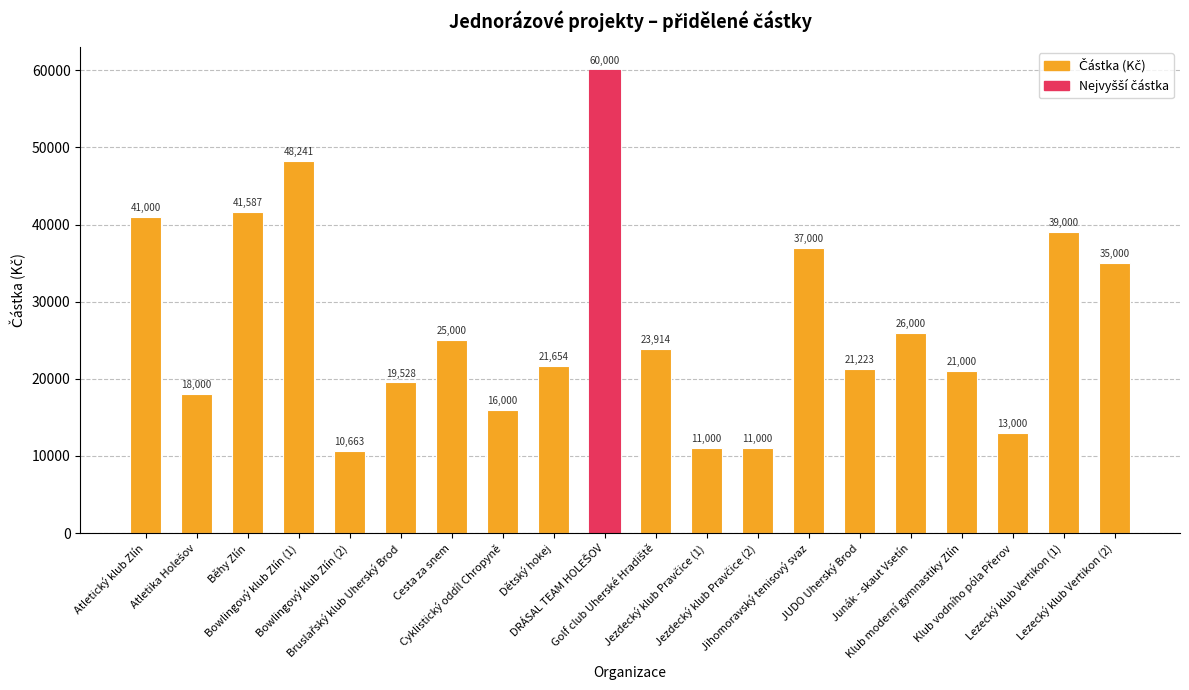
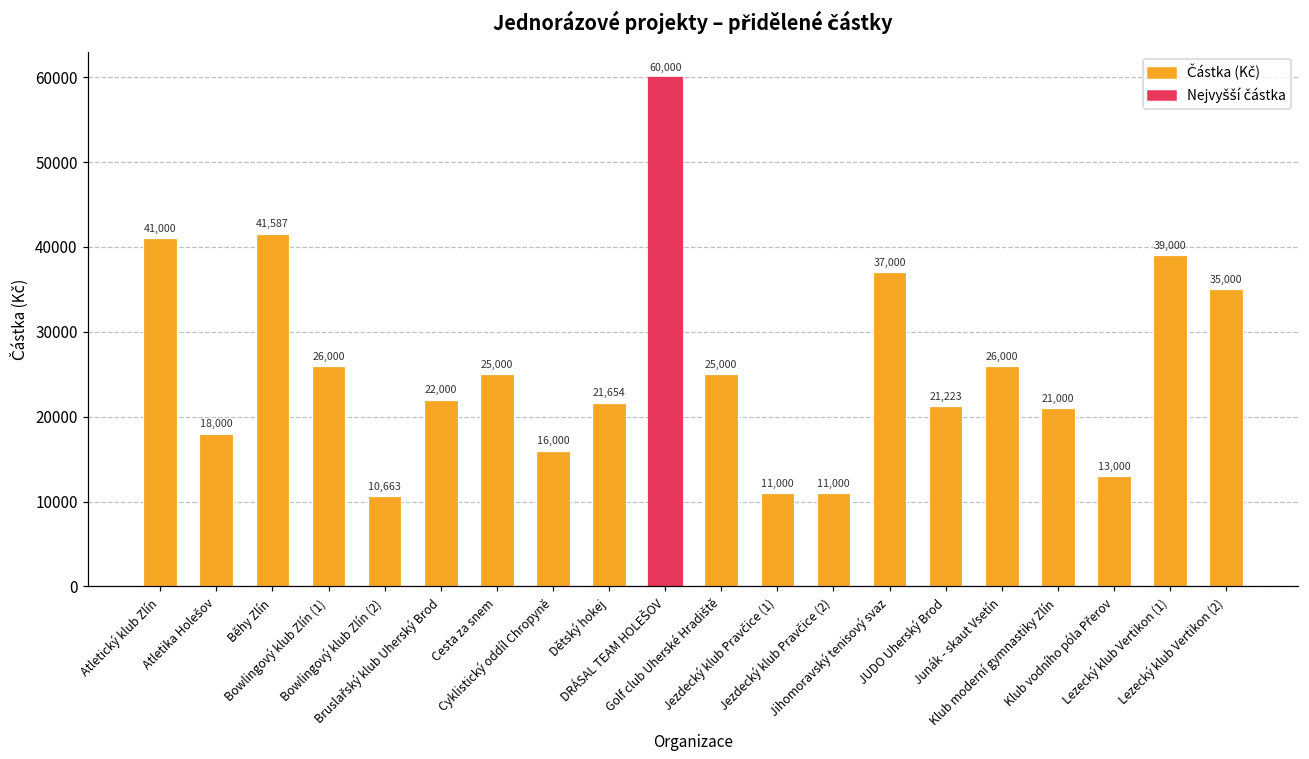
  {
    "Atletický klub Zlín": "41,000",
    "Atletika Holešov": "18,000",
    "Běhy Zlín": "41,587",
-   "Bowlingový klub Zlín (1)": "48,241",
+   "Bowlingový klub Zlín (1)": "26,000",
    "Bowlingový klub Zlín (2)": "10,663",
-   "Bruslařský klub Uherský Brod": "19,528",
+   "Bruslařský klub Uherský Brod": "22,000",
    "Cesta za snem": "25,000",
    "Cyklistický oddíl Chropyně": "16,000",
    "Dětský hokej": "21,654",
    "DRÁSAL TEAM HOLEŠOV": "60,000",
-   "Golf club Uherské Hradiště": "23,914",
+   "Golf club Uherské Hradiště": "25,000",
    "Jezdecký klub Pravčice (1)": "11,000",
    "Jezdecký klub Pravčice (2)": "11,000",
    "Jihomoravský tenisový svaz": "37,000",
    "JUDO Uherský Brod": "21,223",
    "Junák - skaut Vsetín": "26,000",
    "Klub moderní gymnastiky Zlín": "21,000",
    "Klub vodního póla Přerov": "13,000",
    "Lezecký klub Vertikon (1)": "39,000",
    "Lezecký klub Vertikon (2)": "35,000"
  }
